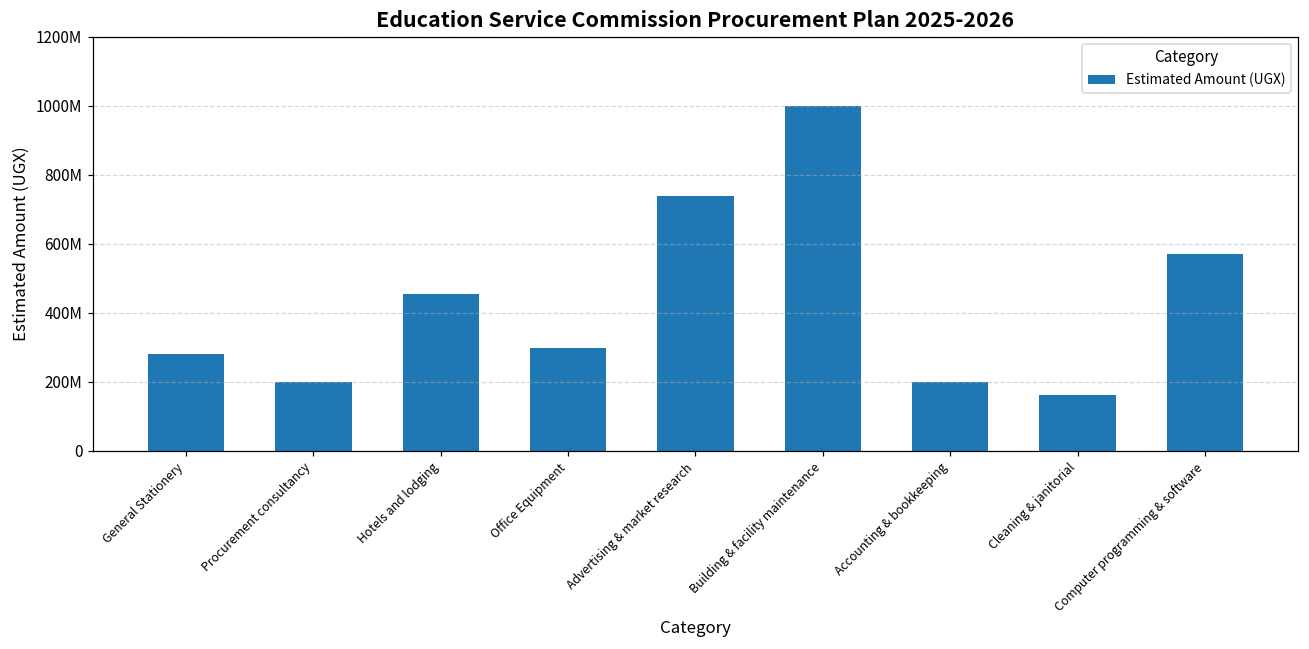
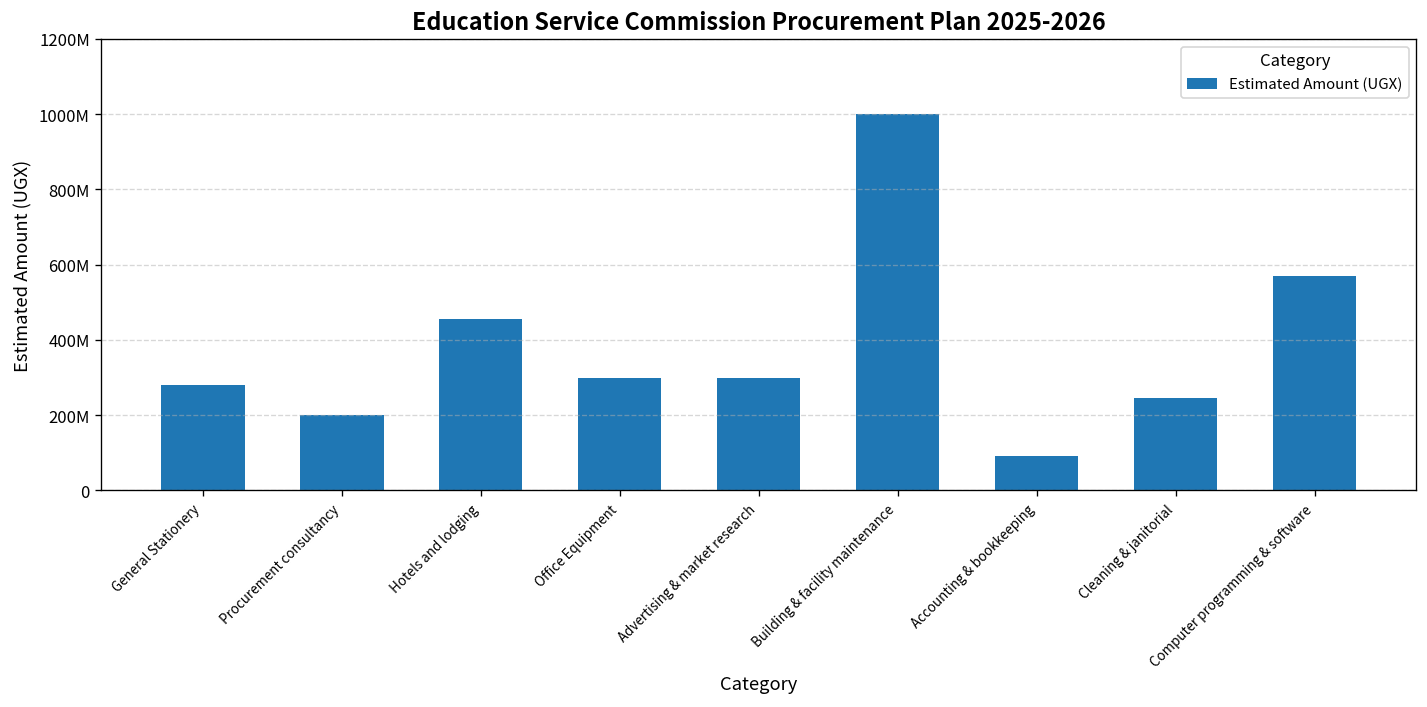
  {
    "General Stationery": 280000000,
    "Procurement consultancy": 200000000,
    "Hotels and lodging": 460000000,
    "Office Equipment": 300000000,
-   "Advertising & market research": 740000000,
+   "Advertising & market research": 300000000,
    "Building & facility maintenance": 1000000000,
-   "Accounting & bookkeeping": 200000000,
-   "Cleaning & janitorial": 160000000,
+   "Accounting & bookkeeping": 90000000,
+   "Cleaning & janitorial": 250000000,
    "Computer programming & software": 570000000
  }
